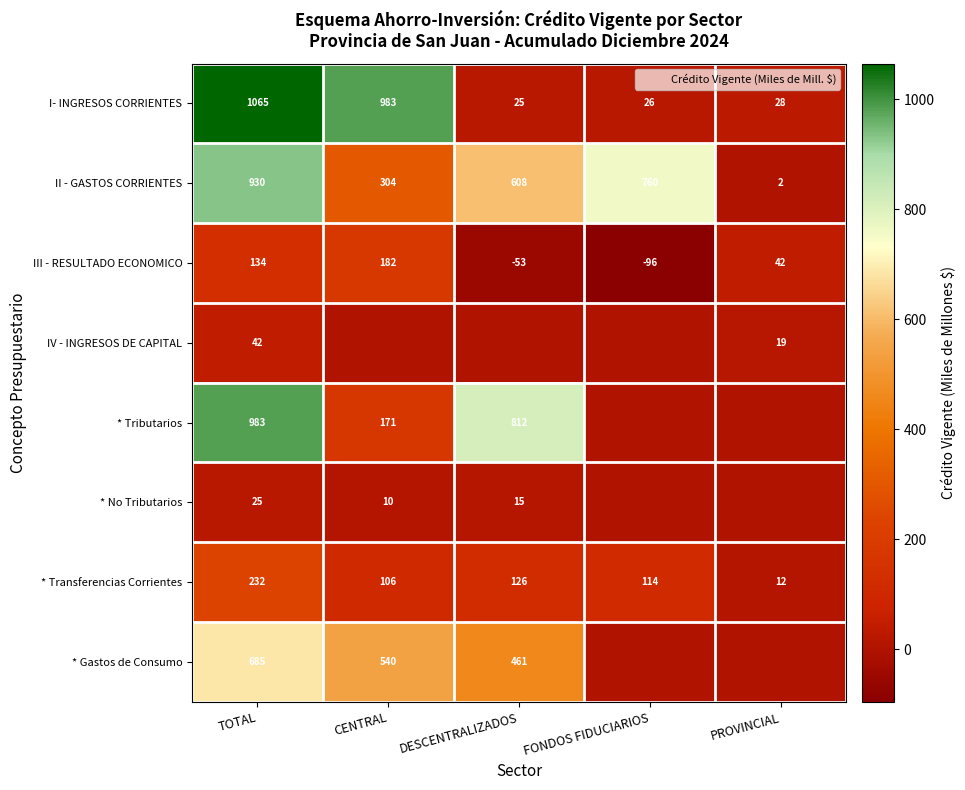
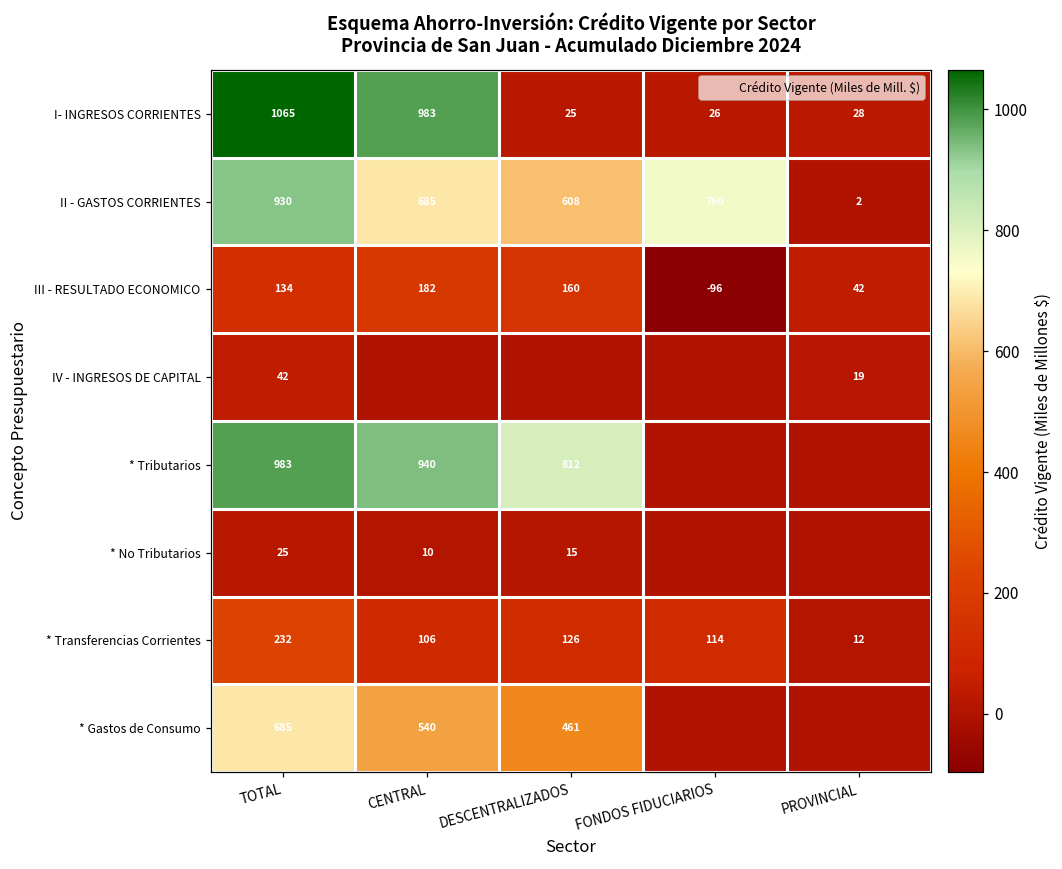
  {
    "I- INGRESOS CORRIENTES": {
      "TOTAL": 1065,
      "CENTRAL": 983,
      "DESCENTRALIZADOS": 25,
      "FONDOS FIDUCIARIOS": 26,
      "PROVINCIAL": 28
    },
    "II - GASTOS CORRIENTES": {
      "TOTAL": 930,
-     "CENTRAL": 304,
+     "CENTRAL": 685,
      "DESCENTRALIZADOS": 608,
      "FONDOS FIDUCIARIOS": 760,
      "PROVINCIAL": 2
    },
    "III - RESULTADO ECONOMICO": {
      "TOTAL": 134,
      "CENTRAL": 182,
-     "DESCENTRALIZADOS": -53,
+     "DESCENTRALIZADOS": 160,
      "FONDOS FIDUCIARIOS": -96,
      "PROVINCIAL": 42
    },
    "IV - INGRESOS DE CAPITAL": {
      "TOTAL": 42,
      "PROVINCIAL": 19
    },
    "* Tributarios": {
      "TOTAL": 983,
-     "CENTRAL": 171,
+     "CENTRAL": 940,
      "DESCENTRALIZADOS": 812
    },
    "* No Tributarios": {
      "TOTAL": 25,
      "CENTRAL": 10,
      "DESCENTRALIZADOS": 15
    },
    "* Transferencias Corrientes": {
      "TOTAL": 232,
      "CENTRAL": 106,
      "DESCENTRALIZADOS": 126,
      "FONDOS FIDUCIARIOS": 114,
      "PROVINCIAL": 12
    },
    "* Gastos de Consumo": {
      "TOTAL": 685,
      "CENTRAL": 540,
      "DESCENTRALIZADOS": 461
    }
  }
